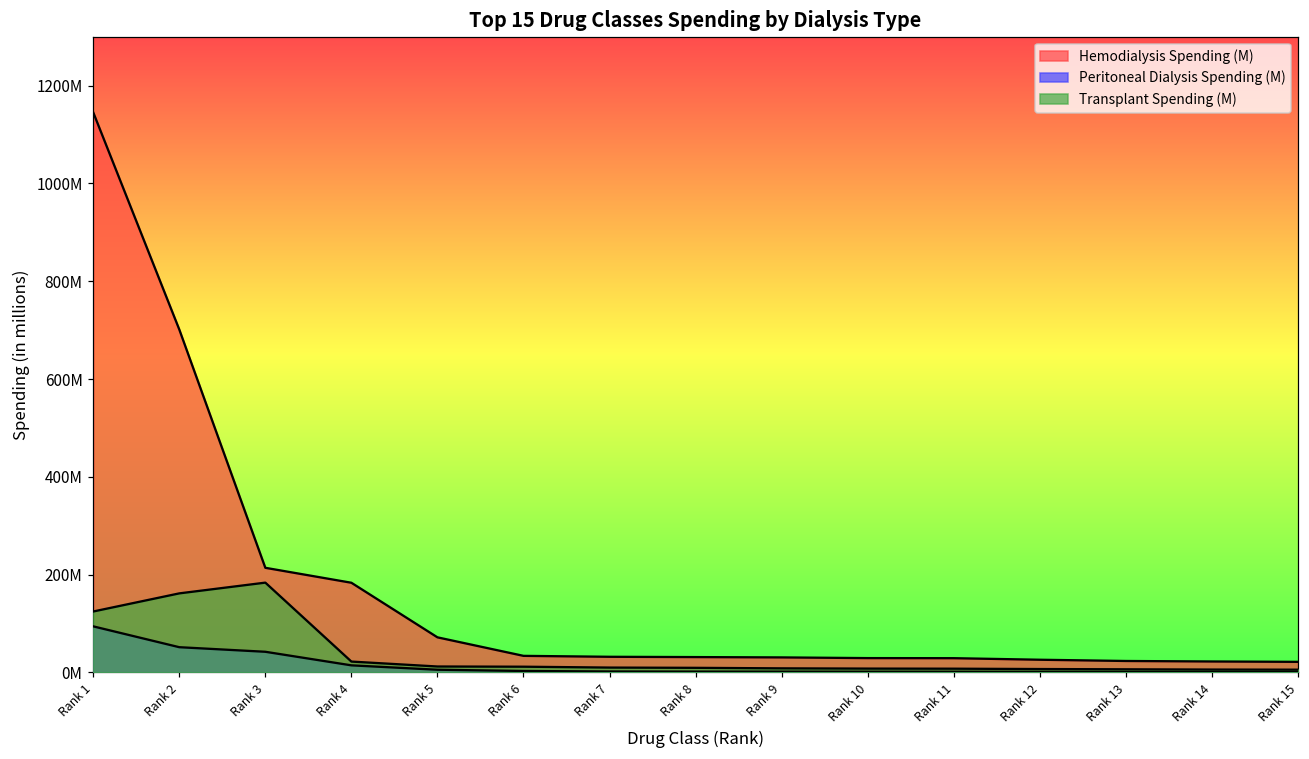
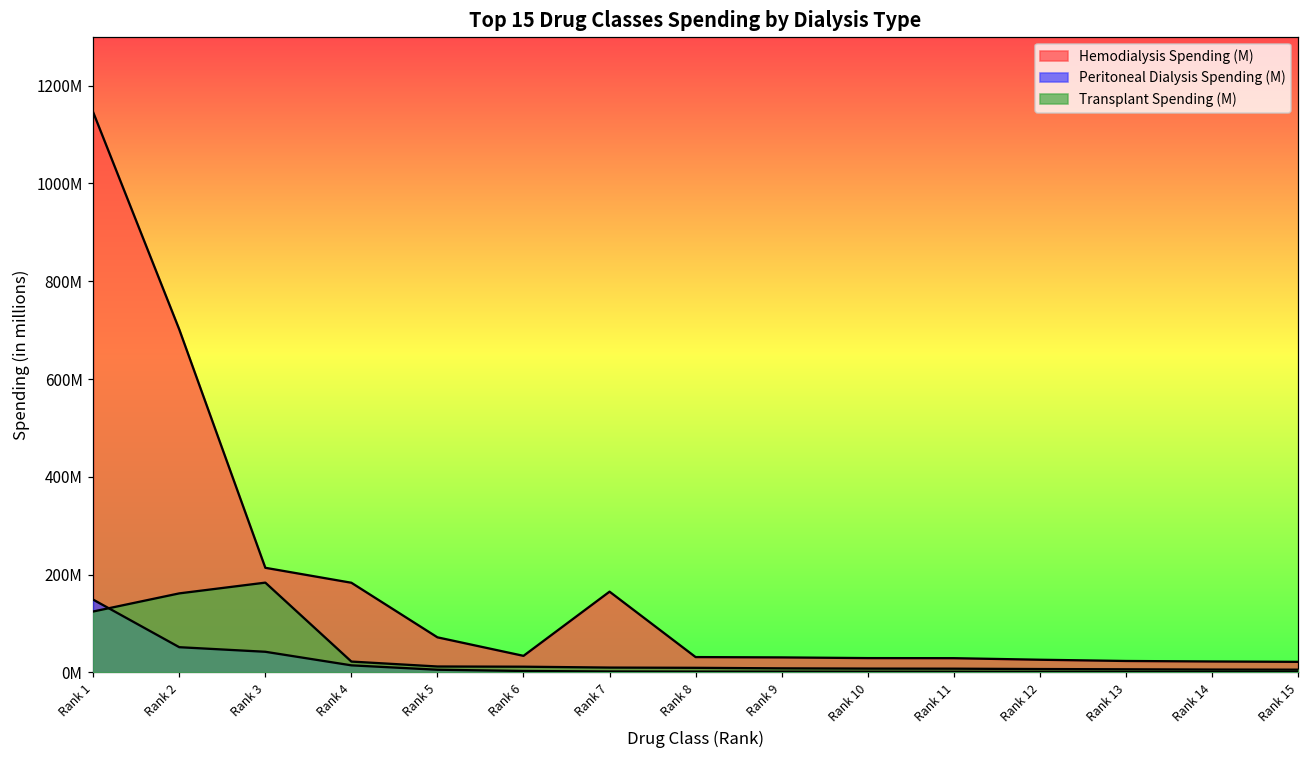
  {
    "Hemodialysis Spending (M)": {
      "Rank 1": 1150000000,
      "Rank 2": 700000000,
      "Rank 3": 210000000,
      "Rank 4": 180000000,
      "Rank 5": 70000000,
      "Rank 6": 30000000,
-     "Rank 7": 30000000,
+     "Rank 7": 170000000,
      "Rank 8": 30000000,
      "Rank 9": 30000000,
      "Rank 10": 30000000,
      "Rank 11": 30000000,
      "Rank 12": 30000000,
      "Rank 13": 20000000,
      "Rank 14": 20000000,
      "Rank 15": 20000000
    },
    "Peritoneal Dialysis Spending (M)": {
-     "Rank 1": 90000000,
+     "Rank 1": 150000000,
      "Rank 2": 50000000,
      "Rank 3": 40000000,
      "Rank 4": 10000000,
      "Rank 5": 10000000,
      "Rank 6": 0,
      "Rank 7": 0,
      "Rank 8": 0,
      "Rank 9": 0,
      "Rank 10": 0,
      "Rank 11": 0
    },
    "Transplant Spending (M)": {
      "Rank 1": 120000000,
      "Rank 2": 160000000,
      "Rank 3": 180000000,
      "Rank 4": 20000000,
      "Rank 5": 10000000,
      "Rank 6": 10000000,
      "Rank 7": 10000000,
      "Rank 8": 10000000,
      "Rank 9": 10000000,
      "Rank 10": 10000000,
      "Rank 11": 10000000
    }
  }
